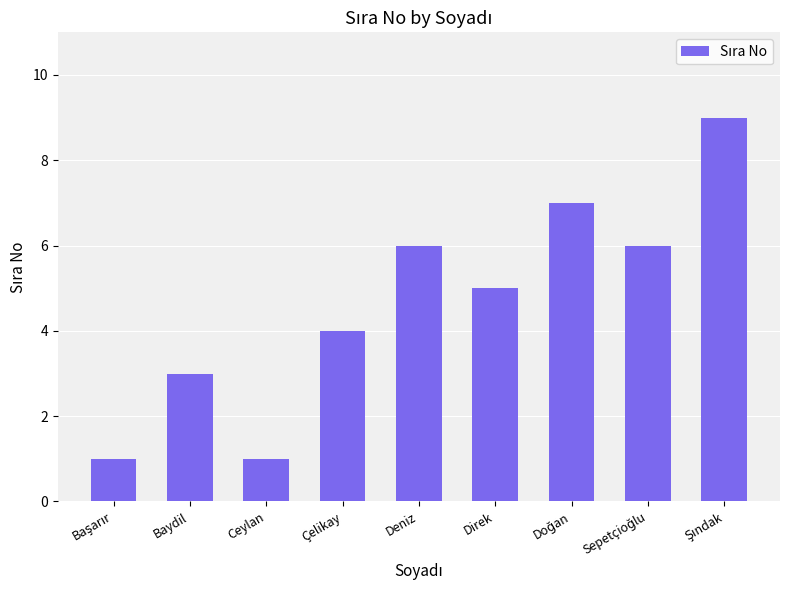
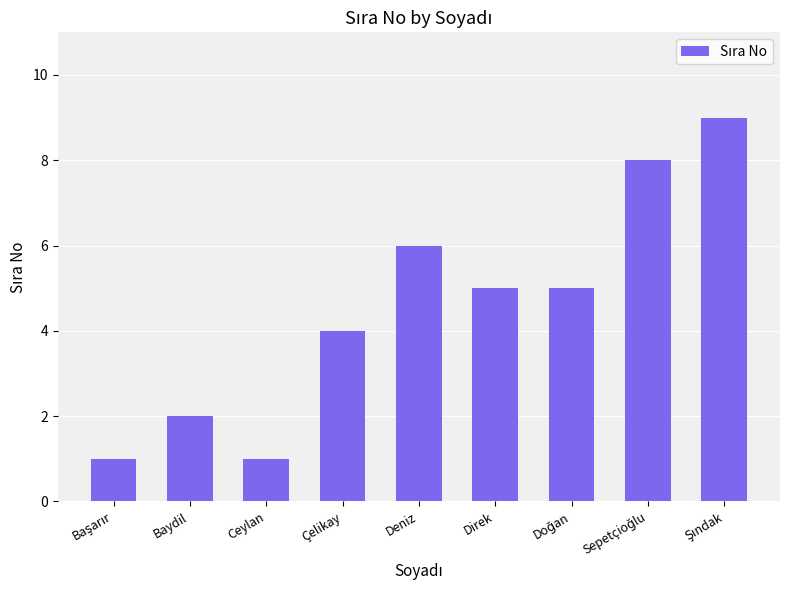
  {
    "Başarır": 1,
-   "Baydil": 3,
+   "Baydil": 2,
    "Ceylan": 1,
    "Çelikay": 4,
    "Deniz": 6,
    "Direk": 5,
-   "Doğan": 7,
-   "Sepetçioğlu": 6,
+   "Doğan": 5,
+   "Sepetçioğlu": 8,
    "Şındak": 9
  }
